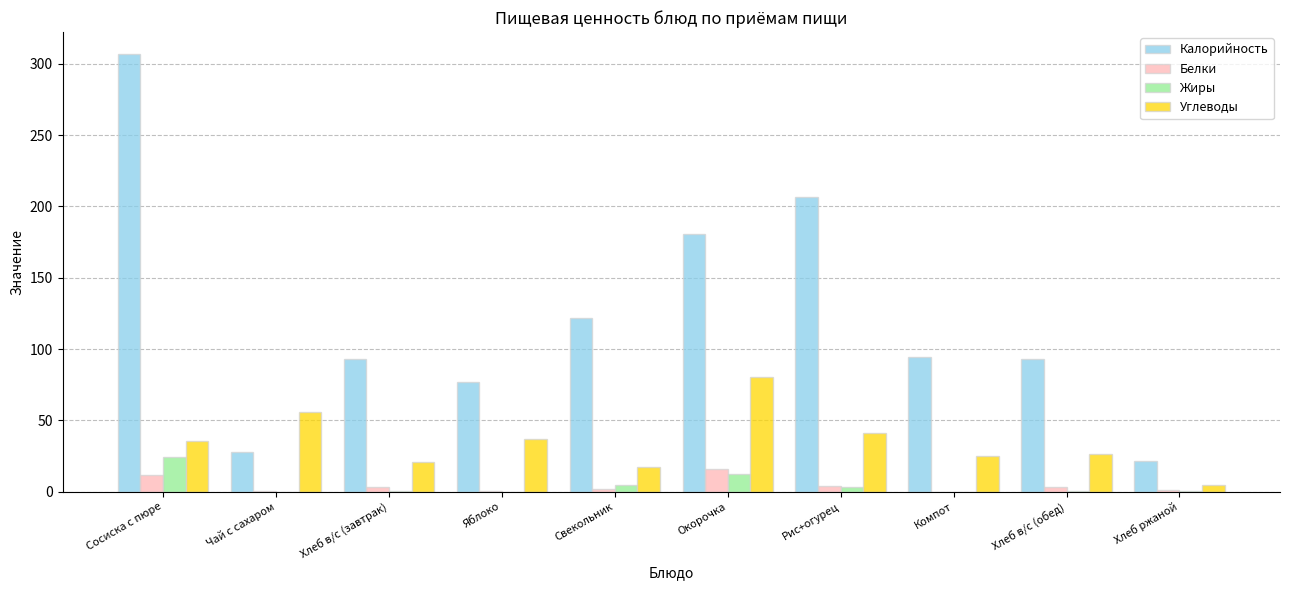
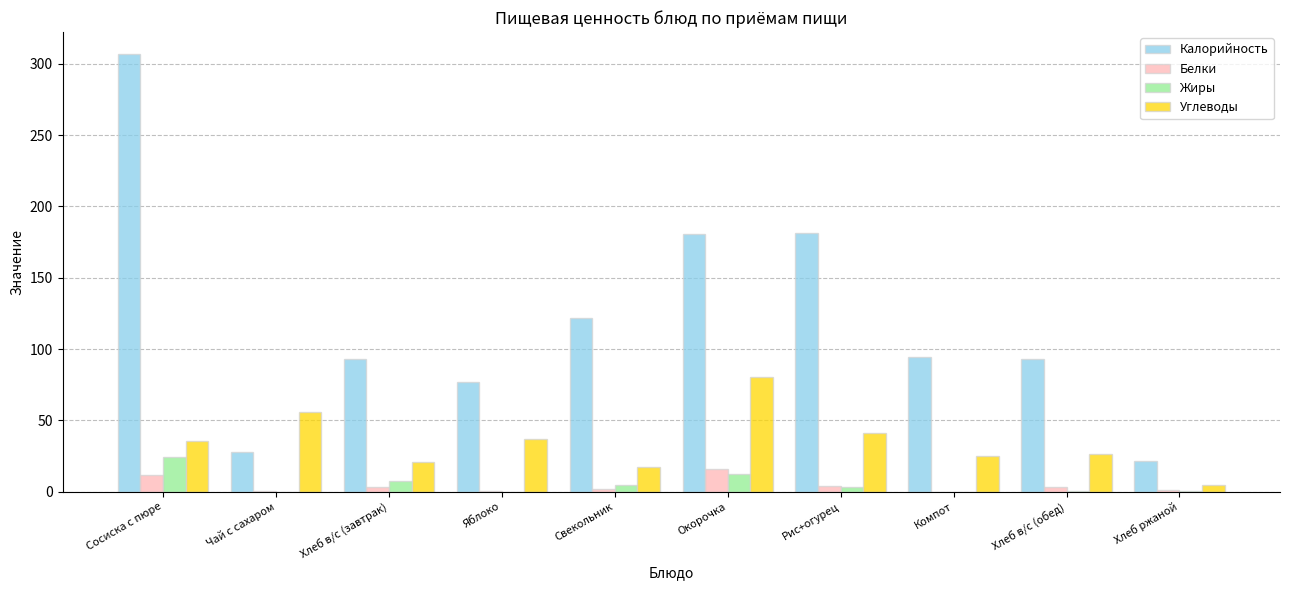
  {
    "Калорийность": {
      "Сосиска с пюре": 307,
      "Чай с сахаром": 28,
      "Хлеб в/с (завтрак)": 93,
      "Яблоко": 77,
      "Свекольник": 122,
      "Окорочка": 181,
-     "Рис+огурец": 207,
+     "Рис+огурец": 181,
      "Компот": 94,
      "Хлеб в/с (обед)": 93,
      "Хлеб ржаной": 22
    },
    "Белки": {
      "Сосиска с пюре": 12,
      "Хлеб в/с (завтрак)": 3,
      "Свекольник": 2,
      "Окорочка": 16,
      "Рис+огурец": 4,
      "Хлеб в/с (обед)": 3
    },
    "Жиры": {
      "Сосиска с пюре": 24,
      "Чай с сахаром": 0,
-     "Хлеб в/с (завтрак)": 0,
+     "Хлеб в/с (завтрак)": 7,
      "Яблоко": 0,
      "Свекольник": 5,
      "Окорочка": 13,
      "Рис+огурец": 3,
      "Компот": 0
    },
    "Углеводы": {
      "Сосиска с пюре": 35,
      "Чай с сахаром": 56,
      "Хлеб в/с (завтрак)": 21,
      "Яблоко": 37,
      "Свекольник": 17,
      "Окорочка": 80,
      "Рис+огурец": 41,
      "Компот": 25,
      "Хлеб в/с (обед)": 27,
      "Хлеб ржаной": 5
    }
  }
